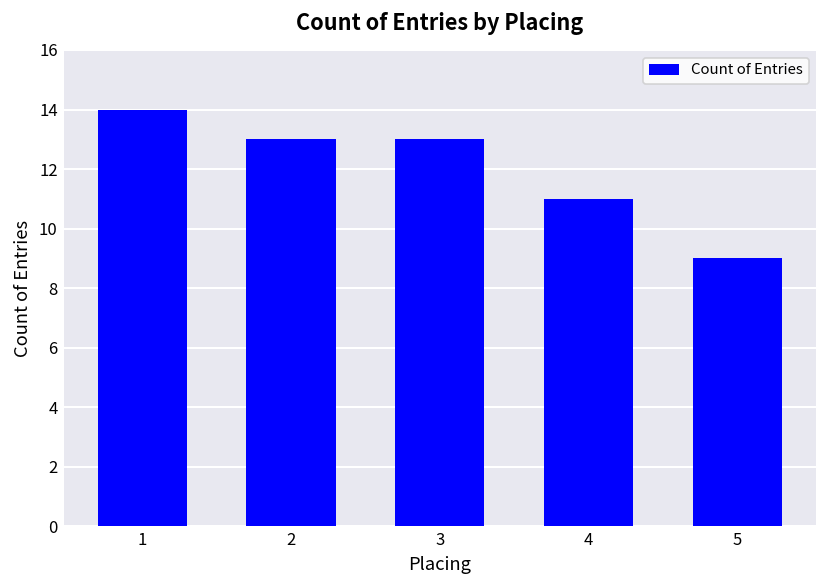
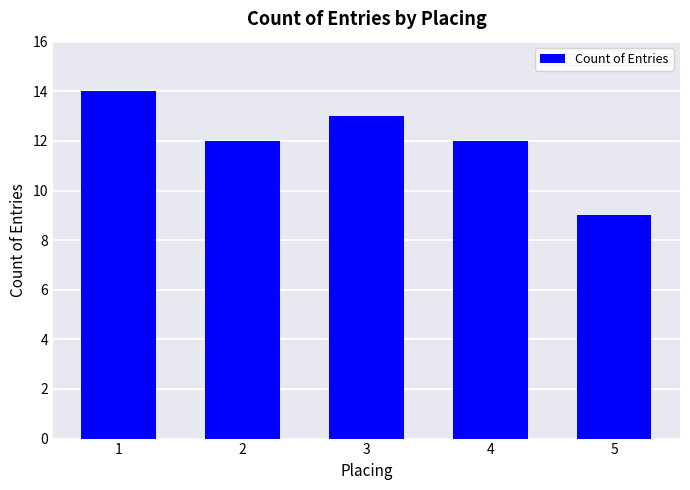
  {
    "1": 14,
-   "2": 13,
+   "2": 12,
    "3": 13,
-   "4": 11,
+   "4": 12,
    "5": 9
  }
